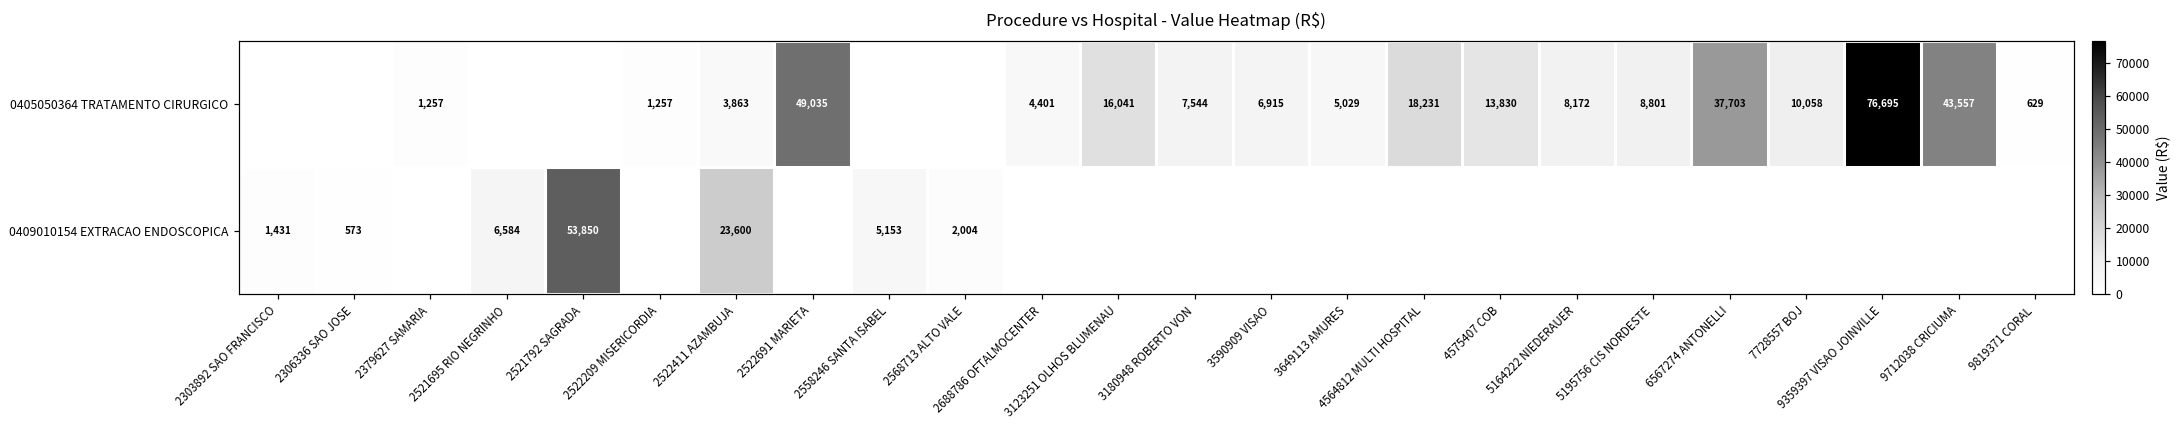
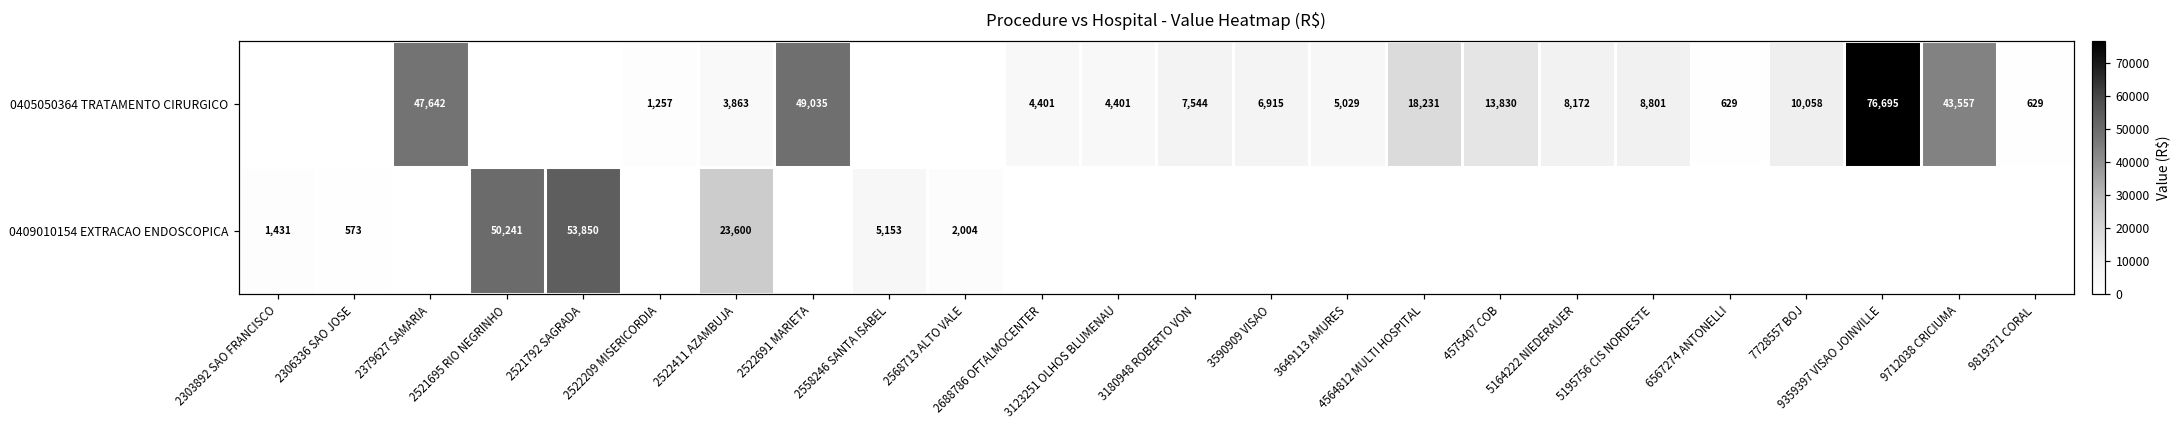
  {
    "0405050364 TRATAMENTO CIRURGICO": {
-     "2379627 SAMARIA": "1,257",
+     "2379627 SAMARIA": "47,642",
      "2522209 MISERICORDIA": "1,257",
      "2522411 AZAMBUJA": "3,863",
      "2522691 MARIETA": "49,035",
      "2688786 OFTALMOCENTER": "4,401",
-     "3123251 OLHOS BLUMENAU": "16,041",
+     "3123251 OLHOS BLUMENAU": "4,401",
      "3180948 ROBERTO VON": "7,544",
      "3590909 VISAO": "6,915",
      "3649113 AMURES": "5,029",
      "4564812 MULTI HOSPITAL": "18,231",
      "4575407 COB": "13,830",
      "5164222 NIEDERAUER": "8,172",
      "5195756 CIS NORDESTE": "8,801",
-     "6567274 ANTONELLI": "37,703",
+     "6567274 ANTONELLI": "629",
      "7728557 BOJ": "10,058",
      "9359397 VISAO JOINVILLE": "76,695",
      "9712038 CRICIUMA": "43,557",
      "9819371 CORAL": "629"
    },
    "0409010154 EXTRACAO ENDOSCOPICA": {
      "2303892 SAO FRANCISCO": "1,431",
      "2306336 SAO JOSE": "573",
-     "2521695 RIO NEGRINHO": "6,584",
+     "2521695 RIO NEGRINHO": "50,241",
      "2521792 SAGRADA": "53,850",
      "2522411 AZAMBUJA": "23,600",
      "2558246 SANTA ISABEL": "5,153",
      "2568713 ALTO VALE": "2,004"
    }
  }
